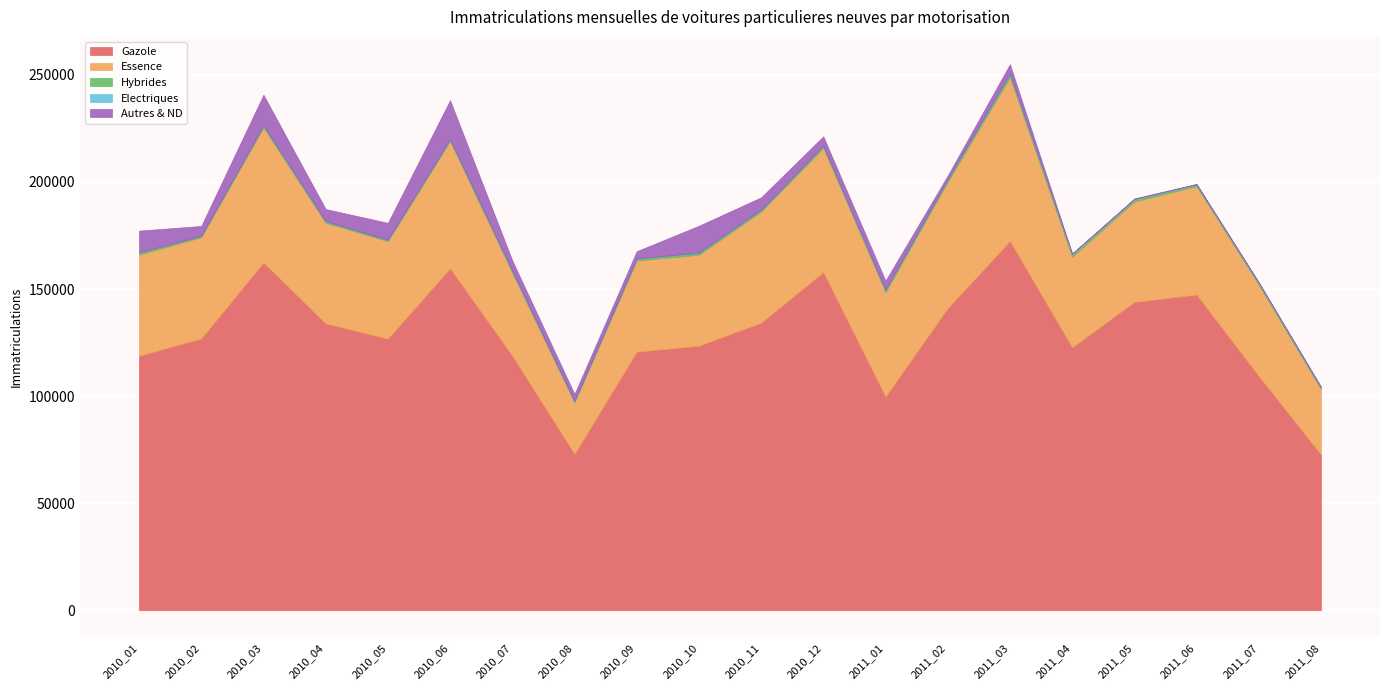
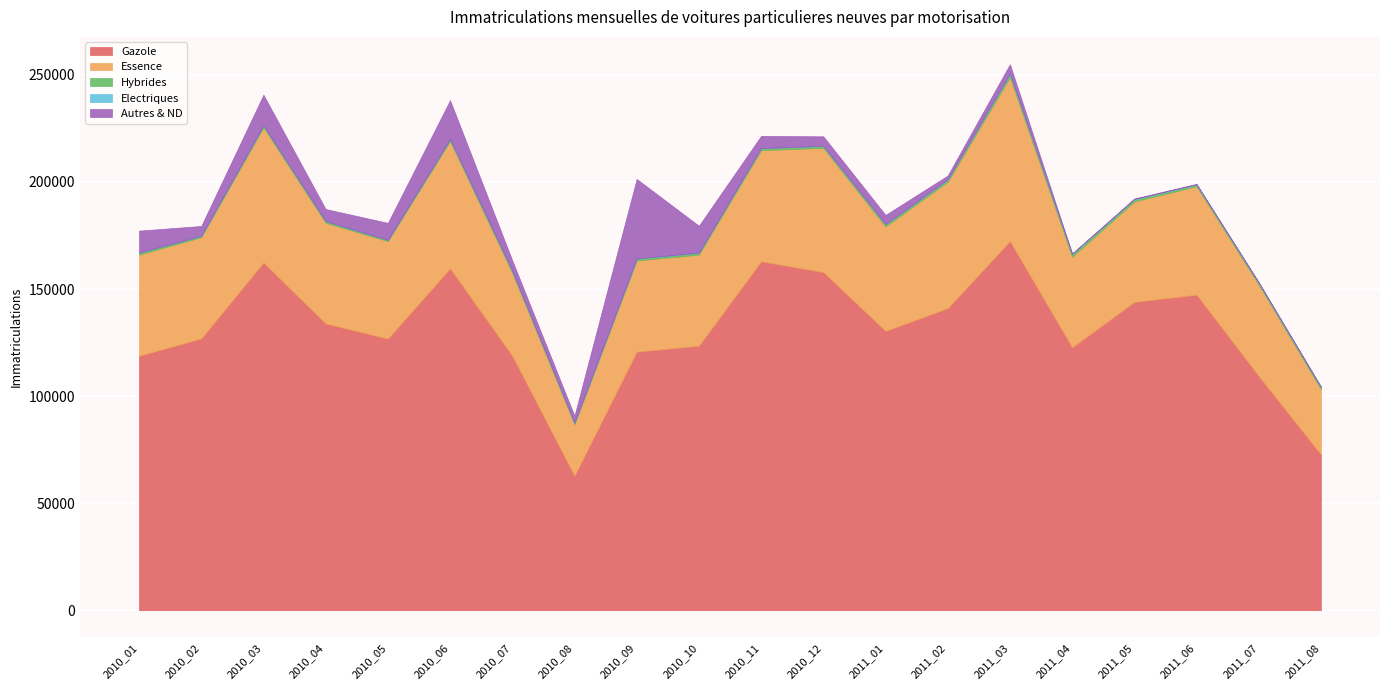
  {
    "Gazole": {
      "2010_01": 119000,
      "2010_02": 127000,
      "2010_03": 162000,
      "2010_04": 134000,
      "2010_05": 127000,
      "2010_06": 160000,
      "2010_07": 119000,
-     "2010_08": 73000,
+     "2010_08": 63000,
      "2010_09": 121000,
      "2010_10": 123000,
-     "2010_11": 134000,
+     "2010_11": 163000,
      "2010_12": 158000,
-     "2011_01": 100000,
+     "2011_01": 130000,
      "2011_02": 141000,
      "2011_03": 172000,
      "2011_04": 123000,
      "2011_05": 144000,
      "2011_06": 147000,
      "2011_07": 109000,
      "2011_08": 73000
    },
    "Essence": {
      "2011_03": 77000
    },
    "Autres & ND": {
      "2010_01": 10000,
      "2010_02": 5000,
      "2010_03": 14000,
      "2010_04": 6000,
      "2010_05": 8000,
      "2010_06": 18000,
      "2010_07": 5000,
      "2010_08": 3000,
-     "2010_09": 3000,
+     "2010_09": 37000,
      "2010_10": 13000,
      "2010_11": 6000,
      "2010_12": 4000,
      "2011_01": 4000,
      "2011_02": 2000,
      "2011_03": 4000
    }
  }
